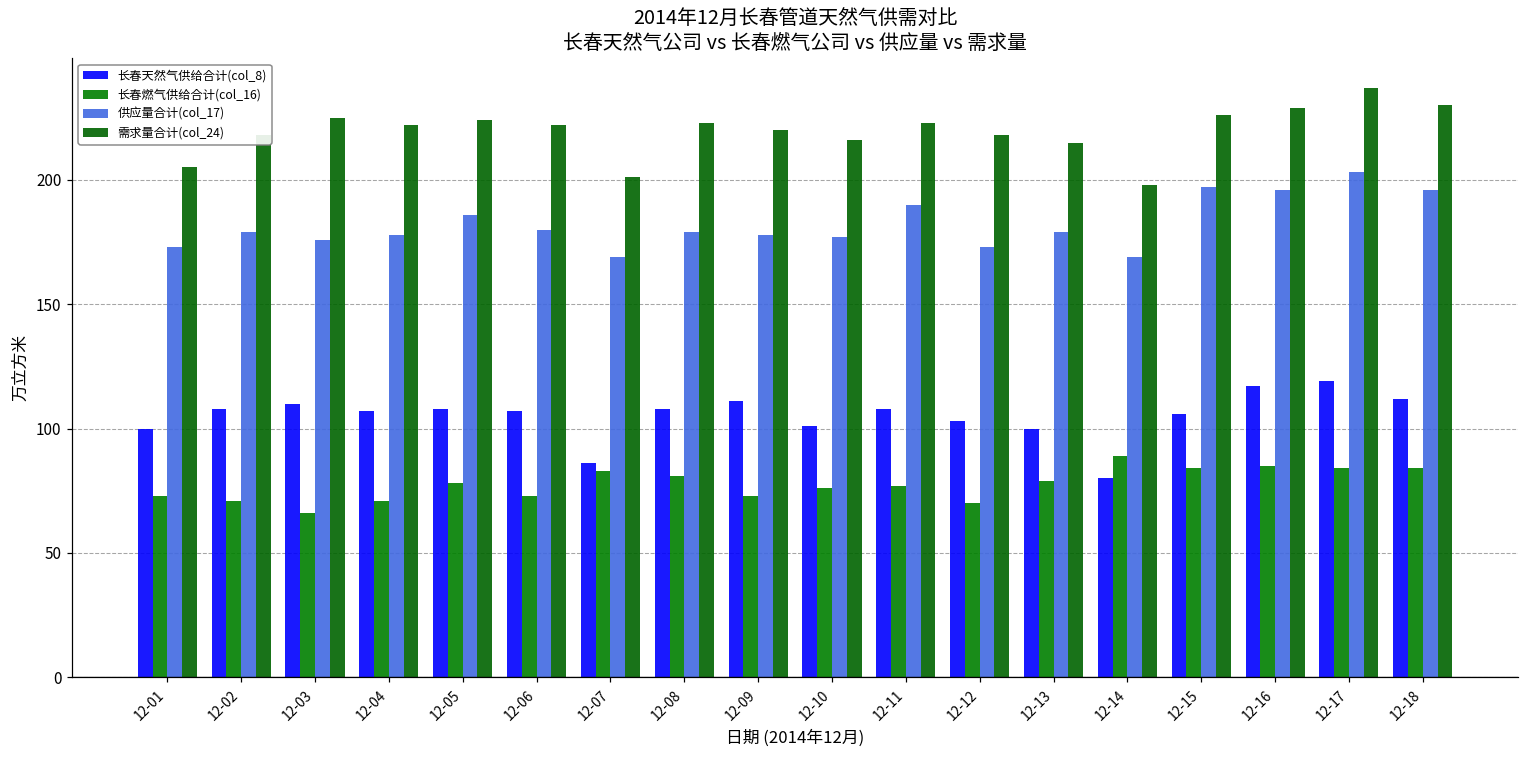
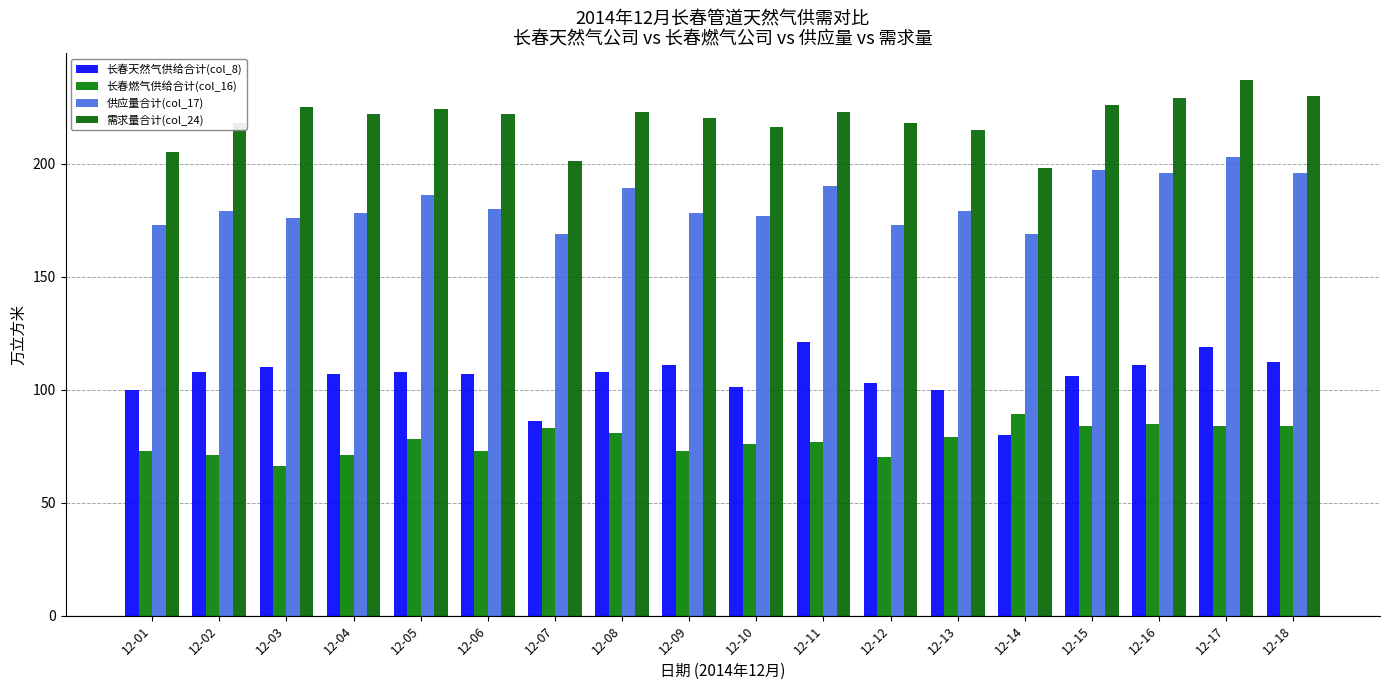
  {
    "长春天然气供给合计(col_8)": {
      "12-01": 100,
      "12-02": 108,
      "12-03": 110,
      "12-04": 107,
      "12-05": 108,
      "12-06": 107,
      "12-07": 86,
      "12-08": 108,
      "12-09": 111,
      "12-10": 101,
-     "12-11": 108,
+     "12-11": 121,
      "12-12": 103,
      "12-13": 100,
      "12-14": 80,
      "12-15": 106,
-     "12-16": 117,
+     "12-16": 111,
      "12-17": 119,
      "12-18": 112
    },
    "供应量合计(col_17)": {
      "12-01": 173,
      "12-02": 179,
      "12-03": 176,
      "12-04": 178,
      "12-05": 186,
      "12-06": 180,
      "12-07": 169,
-     "12-08": 179,
+     "12-08": 189,
      "12-09": 178,
      "12-10": 177,
      "12-11": 190,
      "12-12": 173,
      "12-13": 179,
      "12-14": 169,
      "12-15": 197,
      "12-16": 196,
      "12-17": 203,
      "12-18": 196
    }
  }
